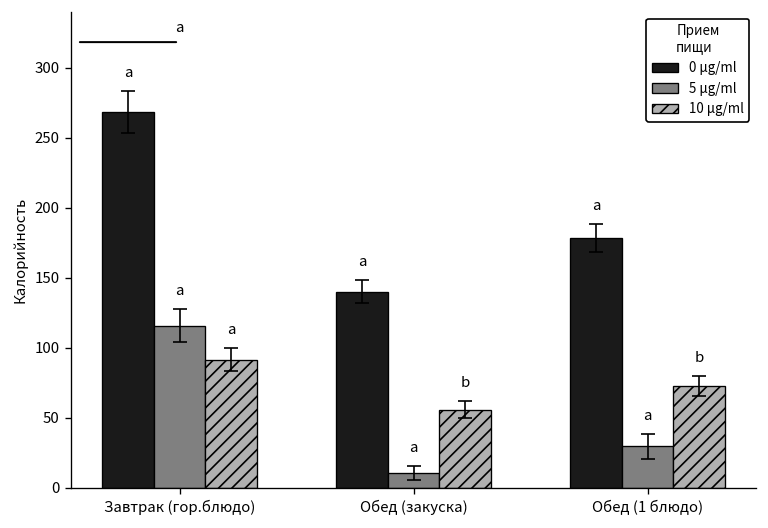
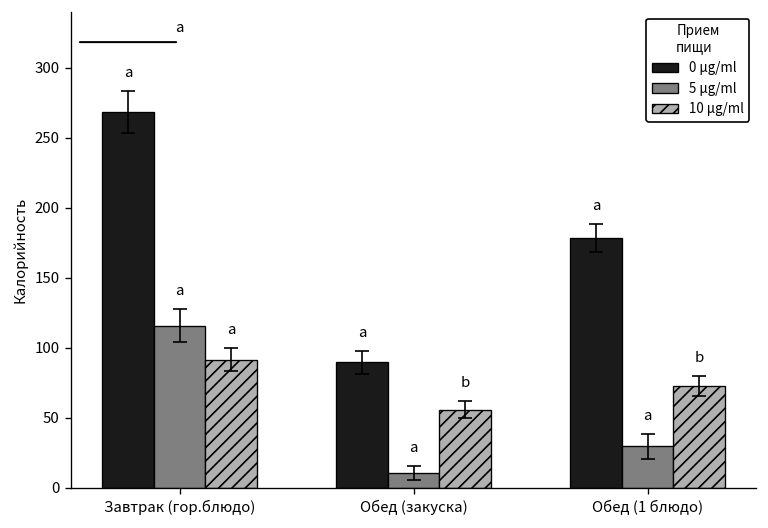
  {
    "0 μg/ml": {
      "Завтрак (гор.блюдо)": 268,
-     "Обед (закуска)": 140,
+     "Обед (закуска)": 90,
      "Обед (1 блюдо)": 179
    },
    "5 μg/ml": {
      "Завтрак (гор.блюдо)": 116,
      "Обед (закуска)": 11,
      "Обед (1 блюдо)": 30
    },
    "10 μg/ml": {
      "Завтрак (гор.блюдо)": 92,
      "Обед (закуска)": 56,
      "Обед (1 блюдо)": 73
    }
  }
